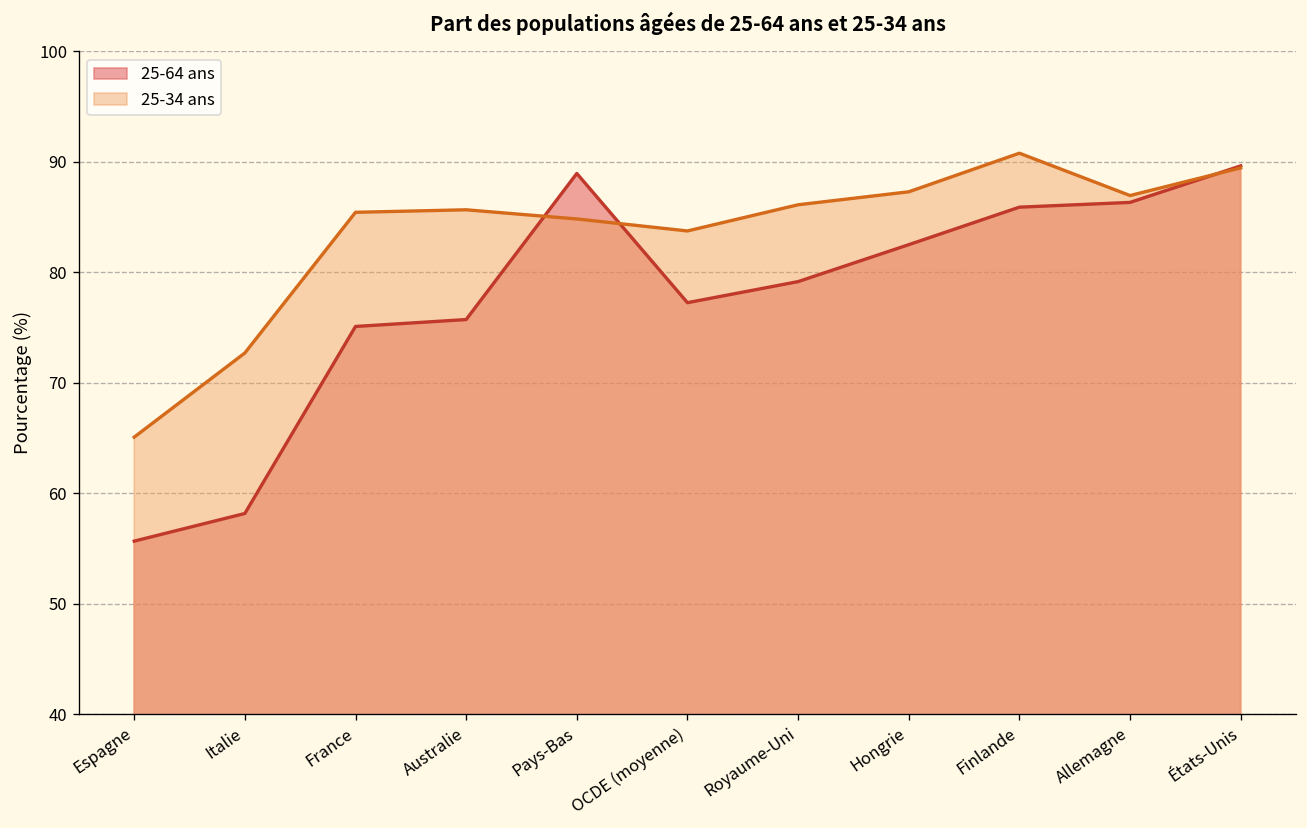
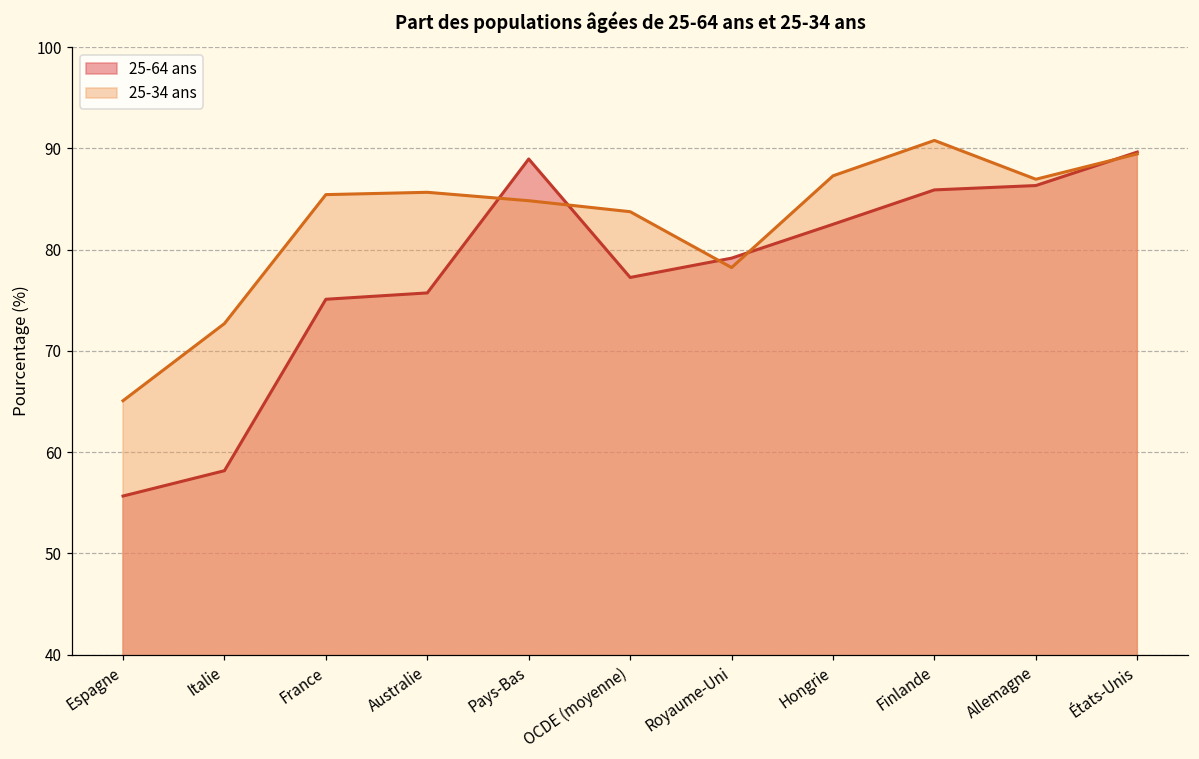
  {
    "25-64 ans": {
      "Espagne": 56,
      "Italie": 58,
      "France": 75,
      "Australie": 76,
      "Pays-Bas": 89,
      "OCDE (moyenne)": 77,
      "Royaume-Uni": 79,
      "Hongrie": 82,
      "Finlande": 86,
      "Allemagne": 86
    },
    "25-34 ans": {
      "Espagne": 65,
      "Italie": 73,
      "France": 85,
      "Australie": 86,
      "Pays-Bas": 85,
      "OCDE (moyenne)": 84,
-     "Royaume-Uni": 86,
+     "Royaume-Uni": 78,
      "Hongrie": 87,
      "Finlande": 91,
      "Allemagne": 87
    }
  }
